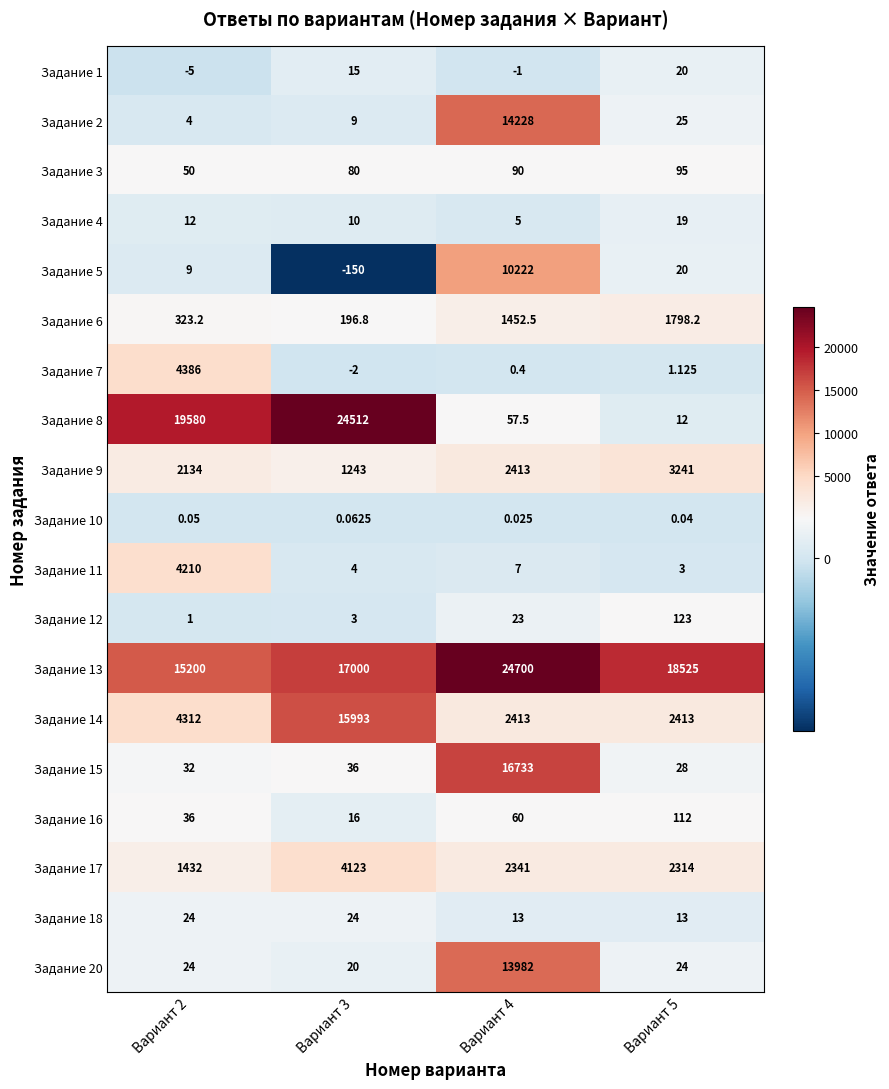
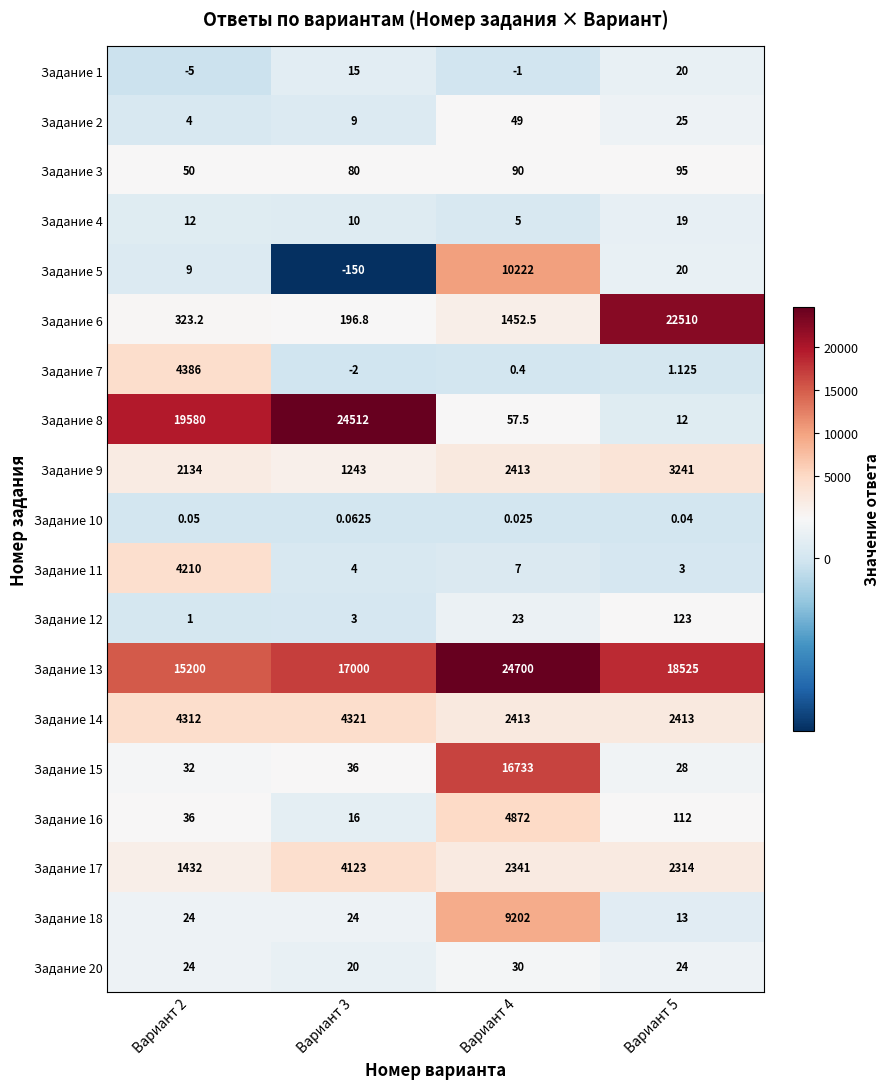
  {
    "Задание 1": {
      "Вариант 2": -5,
      "Вариант 3": 15,
      "Вариант 4": -1,
      "Вариант 5": 20
    },
    "Задание 2": {
      "Вариант 2": 4,
      "Вариант 3": 9,
-     "Вариант 4": 14228,
+     "Вариант 4": 49,
      "Вариант 5": 25
    },
    "Задание 3": {
      "Вариант 2": 50,
      "Вариант 3": 80,
      "Вариант 4": 90,
      "Вариант 5": 95
    },
    "Задание 4": {
      "Вариант 2": 12,
      "Вариант 3": 10,
      "Вариант 4": 5,
      "Вариант 5": 19
    },
    "Задание 5": {
      "Вариант 2": 9,
      "Вариант 3": -150,
      "Вариант 4": 10222,
      "Вариант 5": 20
    },
    "Задание 6": {
      "Вариант 2": 323.2,
      "Вариант 3": 196.8,
      "Вариант 4": 1452.5,
-     "Вариант 5": 1798.2
+     "Вариант 5": 22510
    },
    "Задание 7": {
      "Вариант 2": 4386,
      "Вариант 3": -2,
      "Вариант 4": 0.4,
      "Вариант 5": 1.125
    },
    "Задание 8": {
      "Вариант 2": 19580,
      "Вариант 3": 24512,
      "Вариант 4": 57.5,
      "Вариант 5": 12
    },
    "Задание 9": {
      "Вариант 2": 2134,
      "Вариант 3": 1243,
      "Вариант 4": 2413,
      "Вариант 5": 3241
    },
    "Задание 10": {
      "Вариант 2": 0.05,
      "Вариант 3": 0.0625,
      "Вариант 4": 0.025,
      "Вариант 5": 0.04
    },
    "Задание 11": {
      "Вариант 2": 4210,
      "Вариант 3": 4,
      "Вариант 4": 7,
      "Вариант 5": 3
    },
    "Задание 12": {
      "Вариант 2": 1,
      "Вариант 3": 3,
      "Вариант 4": 23,
      "Вариант 5": 123
    },
    "Задание 13": {
      "Вариант 2": 15200,
      "Вариант 3": 17000,
      "Вариант 4": 24700,
      "Вариант 5": 18525
    },
    "Задание 14": {
      "Вариант 2": 4312,
-     "Вариант 3": 15993,
+     "Вариант 3": 4321,
      "Вариант 4": 2413,
      "Вариант 5": 2413
    },
    "Задание 15": {
      "Вариант 2": 32,
      "Вариант 3": 36,
      "Вариант 4": 16733,
      "Вариант 5": 28
    },
    "Задание 16": {
      "Вариант 2": 36,
      "Вариант 3": 16,
-     "Вариант 4": 60,
+     "Вариант 4": 4872,
      "Вариант 5": 112
    },
    "Задание 17": {
      "Вариант 2": 1432,
      "Вариант 3": 4123,
      "Вариант 4": 2341,
      "Вариант 5": 2314
    },
    "Задание 18": {
      "Вариант 2": 24,
      "Вариант 3": 24,
-     "Вариант 4": 13,
+     "Вариант 4": 9202,
      "Вариант 5": 13
    },
    "Задание 20": {
      "Вариант 2": 24,
      "Вариант 3": 20,
-     "Вариант 4": 13982,
+     "Вариант 4": 30,
      "Вариант 5": 24
    }
  }
